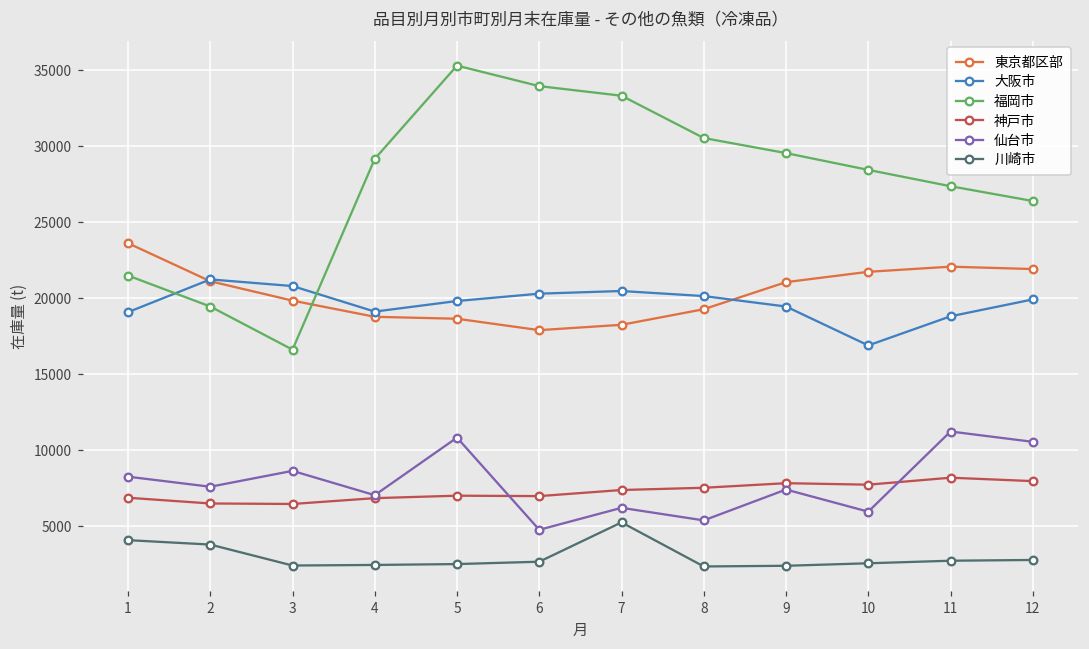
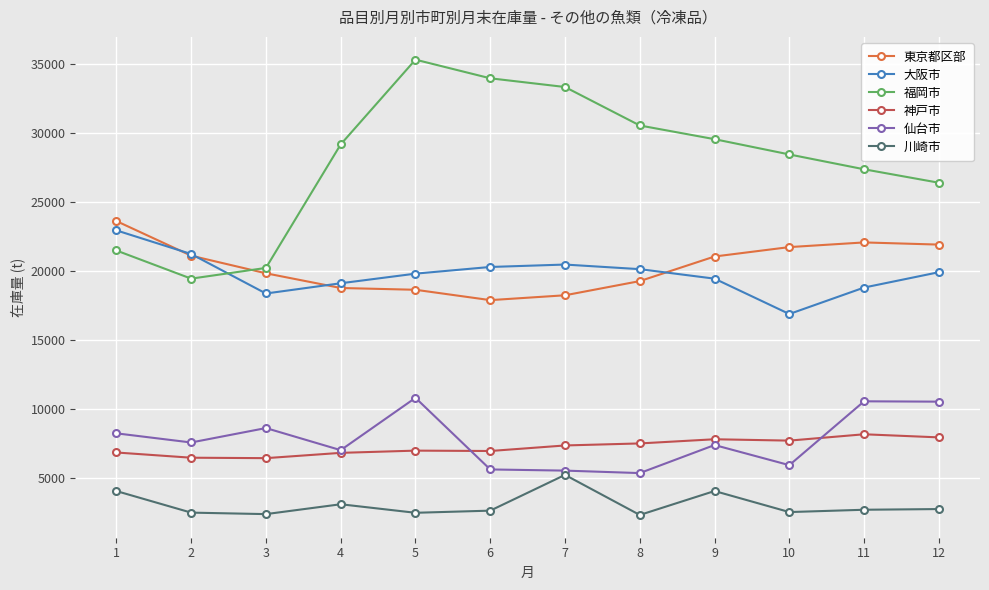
  {
    "大阪市": {
-     "1": 19100,
-     "3": 20800,
+     "1": 22900,
+     "3": 18400,
      "4": 19100,
      "5": 19800,
      "6": 20300,
      "7": 20500,
      "8": 20100,
      "9": 19500,
      "10": 16900,
      "11": 18800,
      "12": 19900
    },
    "福岡市": {
      "1": 21500,
      "2": 19500,
-     "3": 16600,
+     "3": 20200,
      "4": 29200,
      "5": 35300,
      "6": 34000,
      "7": 33300,
      "8": 30500,
      "9": 29600,
      "10": 28400,
      "11": 27400,
      "12": 26400
    },
    "仙台市": {
      "1": 8300,
      "2": 7600,
      "3": 8600,
      "4": 7000,
      "5": 10800,
-     "6": 4800,
-     "7": 6200,
+     "6": 5600,
+     "7": 5600,
      "8": 5400,
      "9": 7400,
      "10": 5900,
-     "11": 11200,
+     "11": 10600,
      "12": 10500
    },
    "川崎市": {
      "1": 4100,
-     "2": 3800,
+     "2": 2500,
      "3": 2400,
-     "4": 2400,
+     "4": 3100,
      "5": 2500,
      "6": 2700,
      "7": 5200,
      "8": 2300,
-     "9": 2400,
+     "9": 4100,
      "10": 2600,
      "11": 2700,
      "12": 2800
    }
  }
